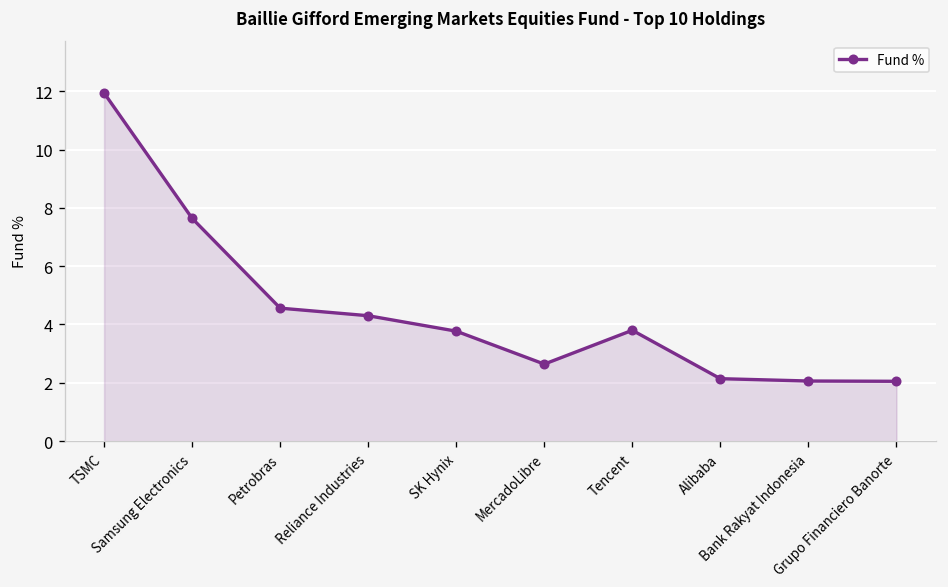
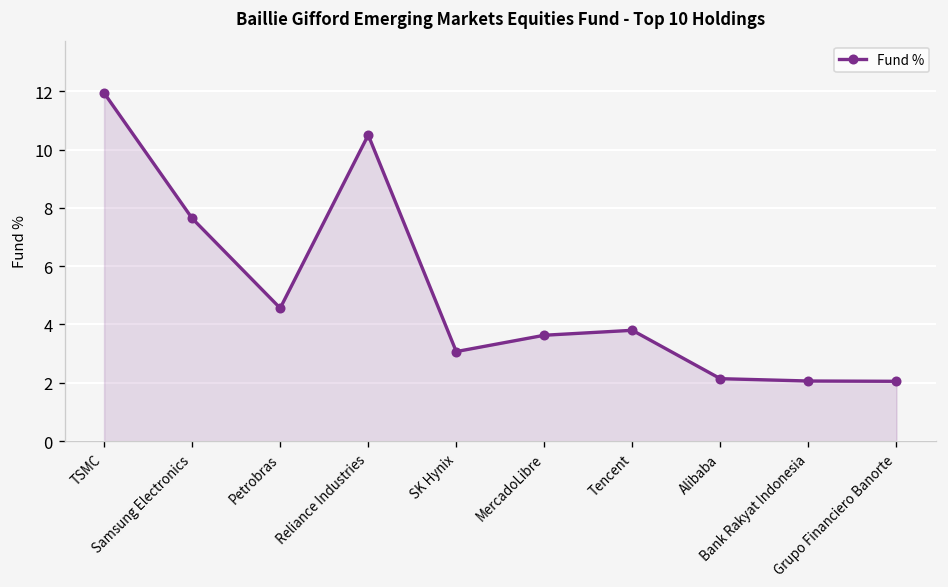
  {
    "TSMC": 11.9,
    "Samsung Electronics": 7.6,
    "Petrobras": 4.6,
-   "Reliance Industries": 4.3,
-   "SK Hynix": 3.8,
-   "MercadoLibre": 2.6,
+   "Reliance Industries": 10.5,
+   "SK Hynix": 3.1,
+   "MercadoLibre": 3.6,
    "Tencent": 3.8,
    "Alibaba": 2.1,
    "Bank Rakyat Indonesia": 2.1,
    "Grupo Financiero Banorte": 2.1
  }
